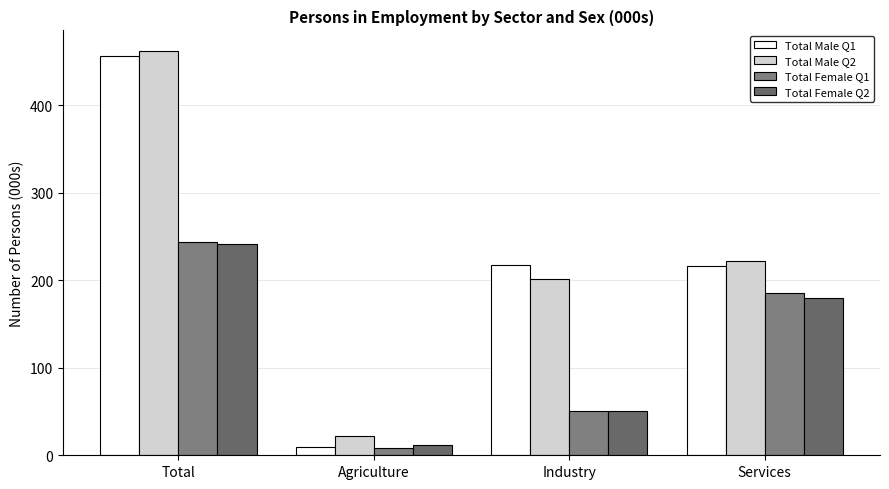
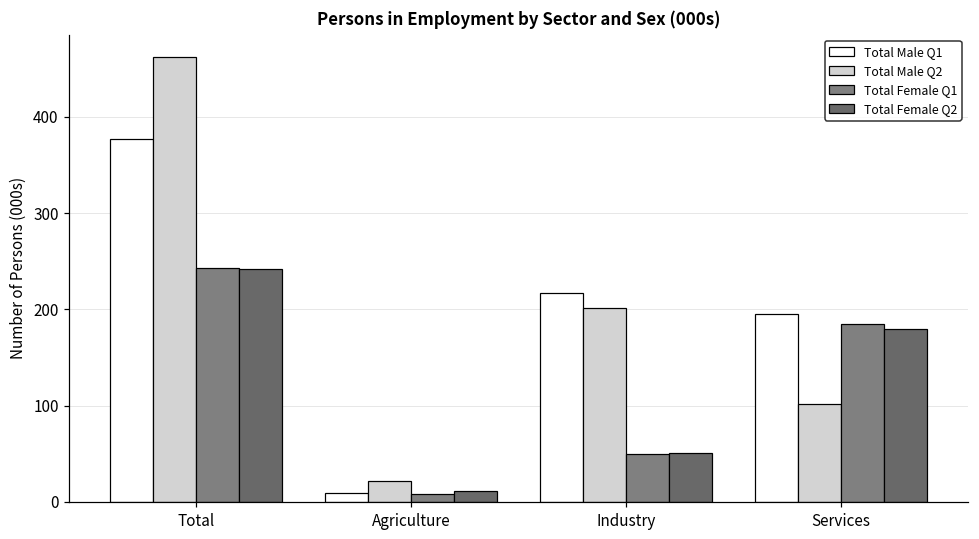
  {
    "Total Male Q1": {
-     "Total": 460,
+     "Total": 380,
      "Agriculture": 10,
      "Industry": 220,
-     "Services": 220
+     "Services": 200
    },
    "Total Male Q2": {
      "Total": 460,
      "Agriculture": 20,
      "Industry": 200,
-     "Services": 220
+     "Services": 100
    }
  }
